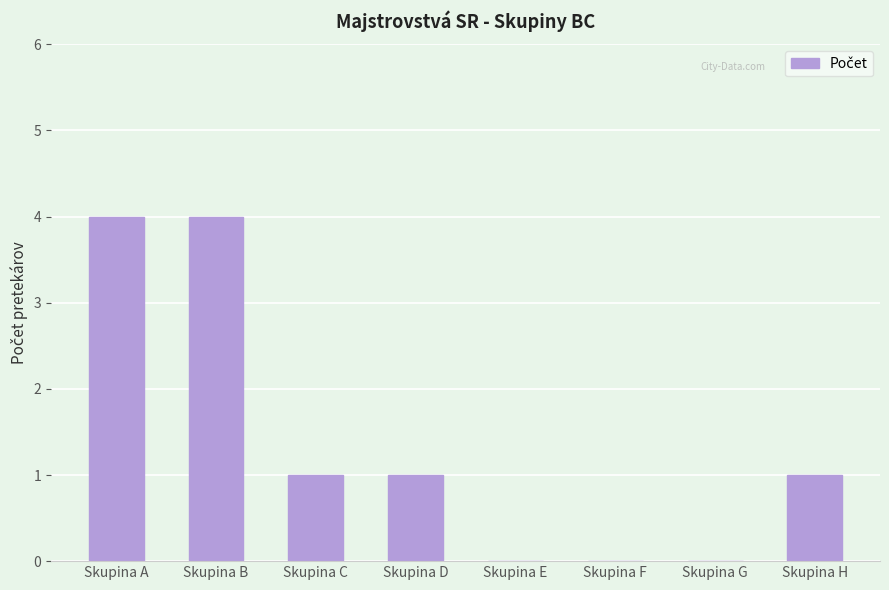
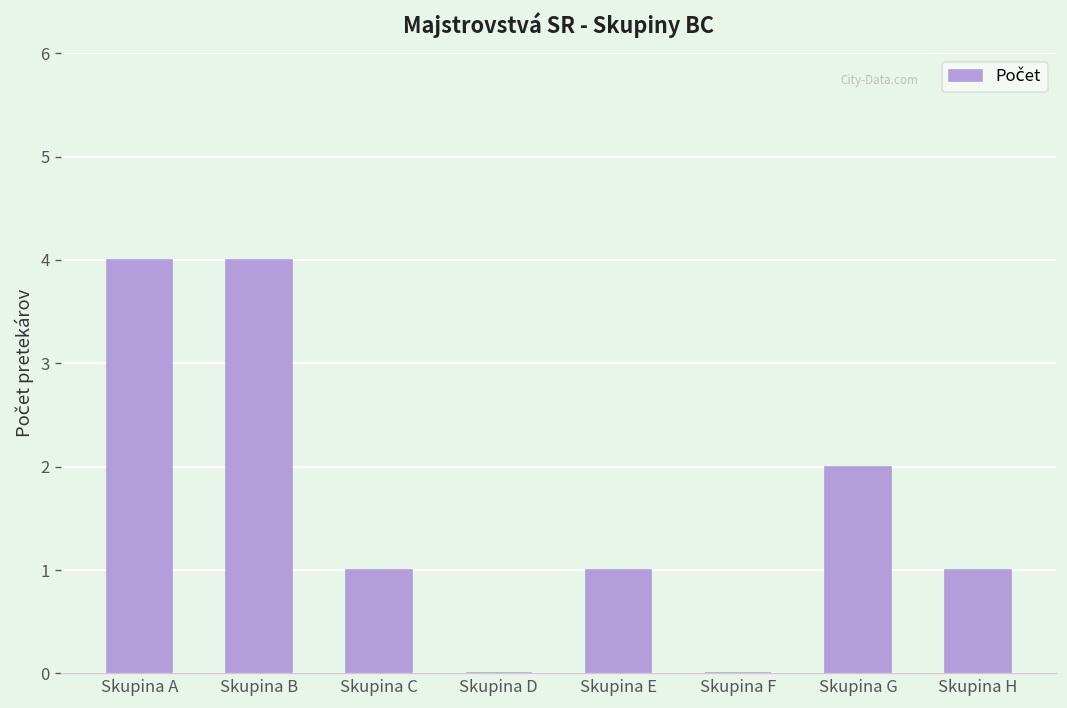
  {
    "Skupina A": 4,
    "Skupina B": 4,
    "Skupina C": 1,
-   "Skupina D": 1,
-   "Skupina E": 0,
+   "Skupina D": 0,
+   "Skupina E": 1,
    "Skupina F": 0,
-   "Skupina G": 0,
+   "Skupina G": 2,
    "Skupina H": 1
  }
